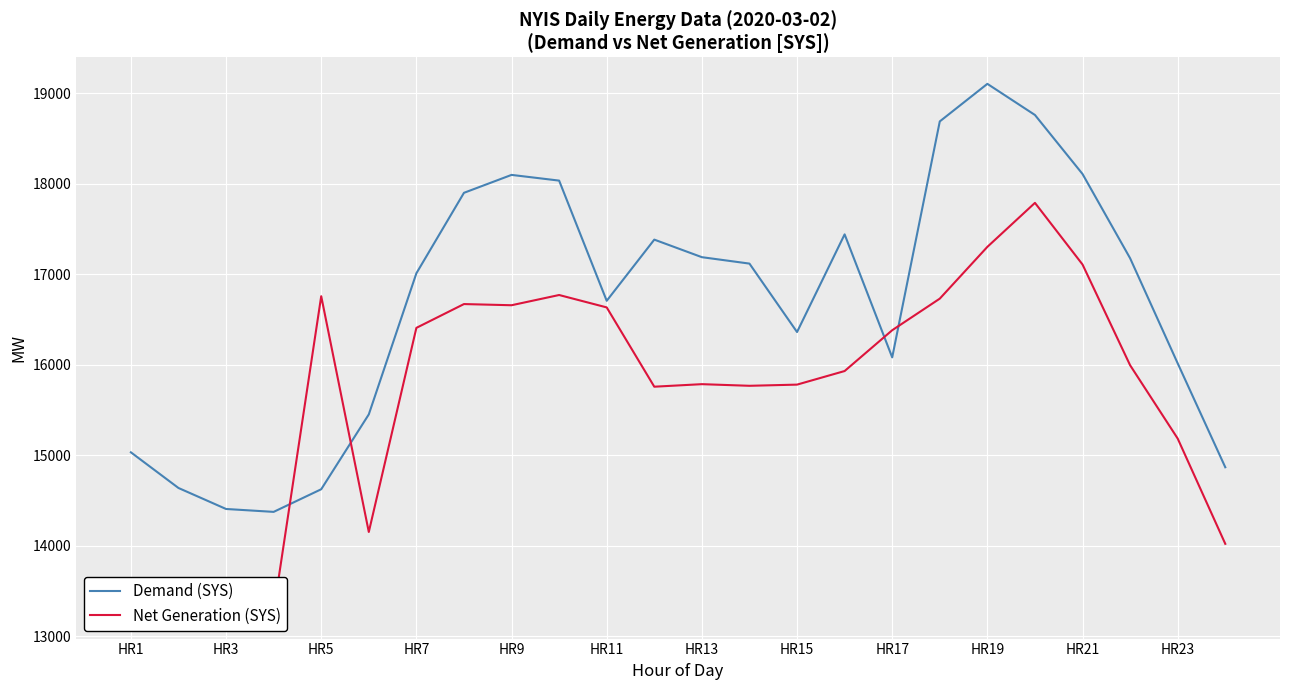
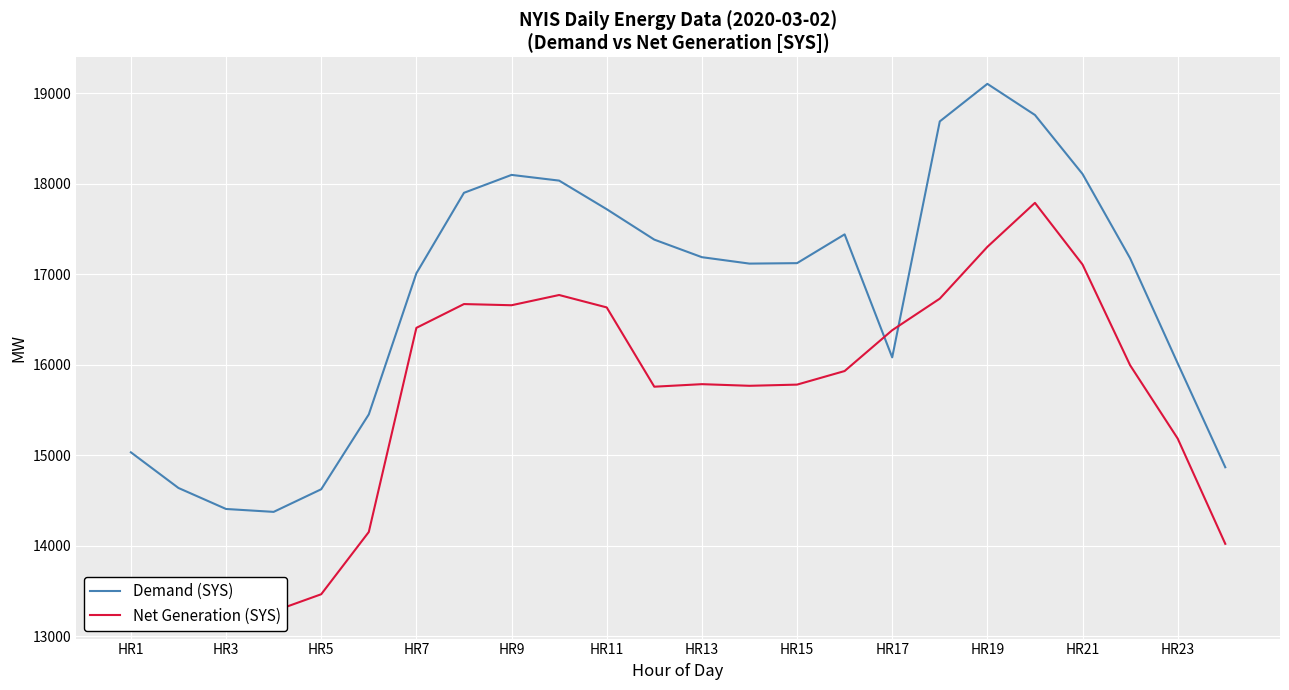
  {
    "Demand (SYS)": {
      "HR1": 15000,
      "HR3": 14400,
      "HR5": 14600,
      "HR7": 17000,
      "HR9": 18100,
-     "HR11": 16700,
+     "HR11": 17700,
      "HR13": 17200,
-     "HR15": 16400,
+     "HR15": 17100,
      "HR17": 16100,
      "HR19": 19100,
      "HR21": 18100,
      "HR23": 16000
    },
    "Net Generation (SYS)": {
-     "HR5": 16800,
+     "HR5": 13500,
      "HR7": 16400,
      "HR9": 16700,
      "HR11": 16600,
      "HR13": 15800,
      "HR15": 15800,
      "HR17": 16400,
      "HR19": 17300,
      "HR21": 17100,
      "HR23": 15200
    }
  }
